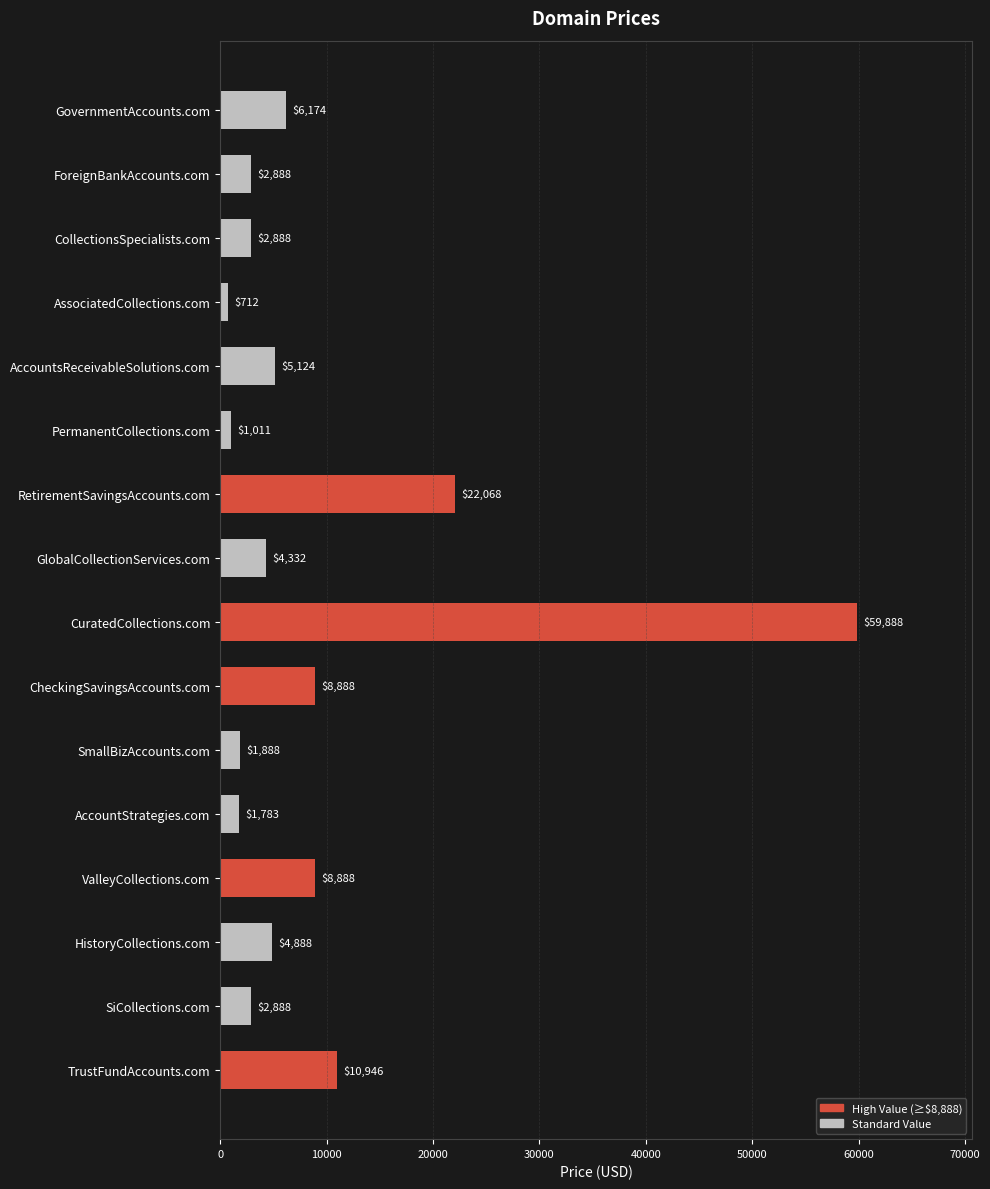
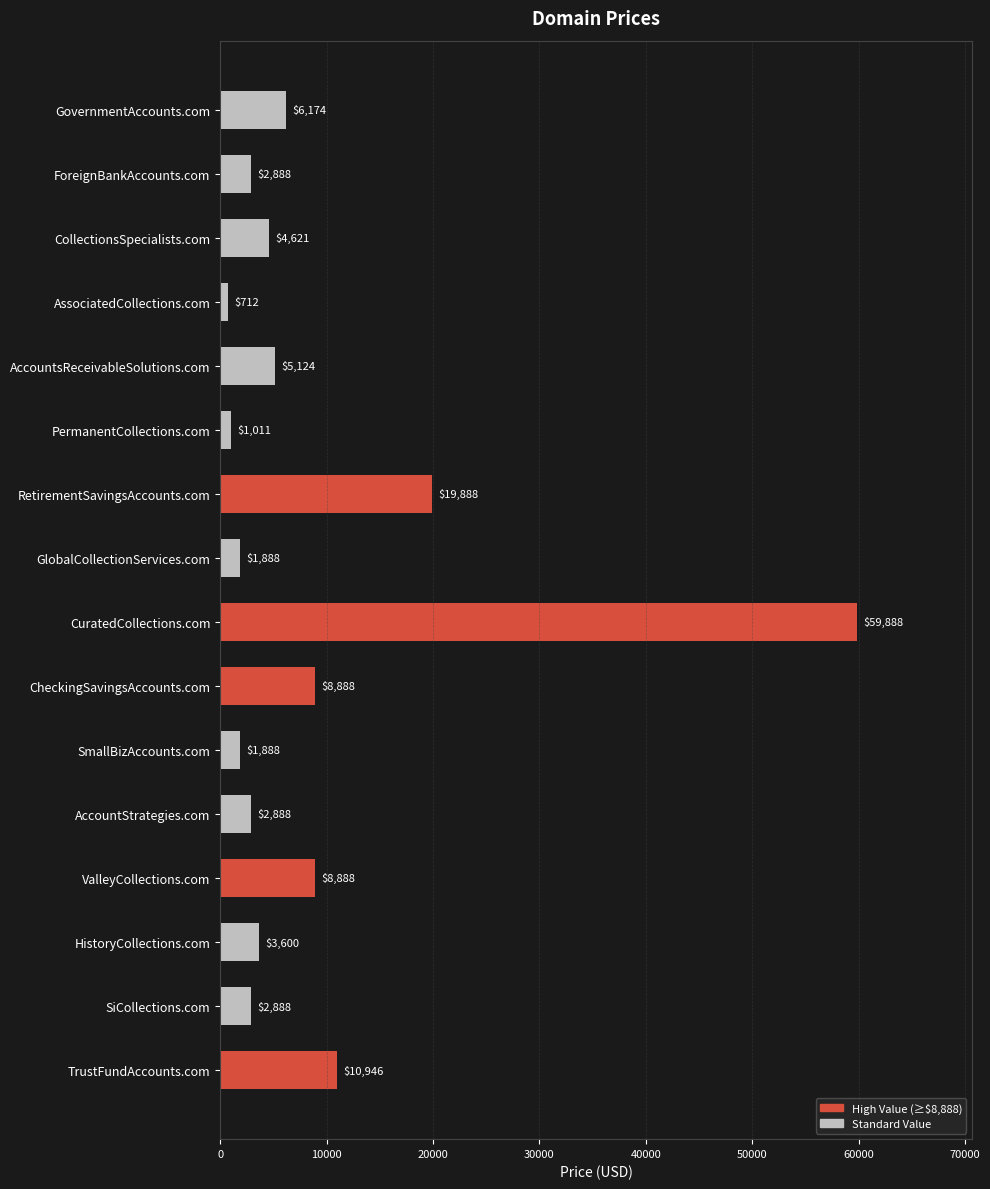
  {
    "GovernmentAccounts.com": "$6,174",
    "ForeignBankAccounts.com": "$2,888",
-   "CollectionsSpecialists.com": "$2,888",
+   "CollectionsSpecialists.com": "$4,621",
    "AssociatedCollections.com": "$712",
    "AccountsReceivableSolutions.com": "$5,124",
    "PermanentCollections.com": "$1,011",
-   "RetirementSavingsAccounts.com": "$22,068",
-   "GlobalCollectionServices.com": "$4,332",
+   "RetirementSavingsAccounts.com": "$19,888",
+   "GlobalCollectionServices.com": "$1,888",
    "CuratedCollections.com": "$59,888",
    "CheckingSavingsAccounts.com": "$8,888",
    "SmallBizAccounts.com": "$1,888",
-   "AccountStrategies.com": "$1,783",
+   "AccountStrategies.com": "$2,888",
    "ValleyCollections.com": "$8,888",
-   "HistoryCollections.com": "$4,888",
+   "HistoryCollections.com": "$3,600",
    "SiCollections.com": "$2,888",
    "TrustFundAccounts.com": "$10,946"
  }
